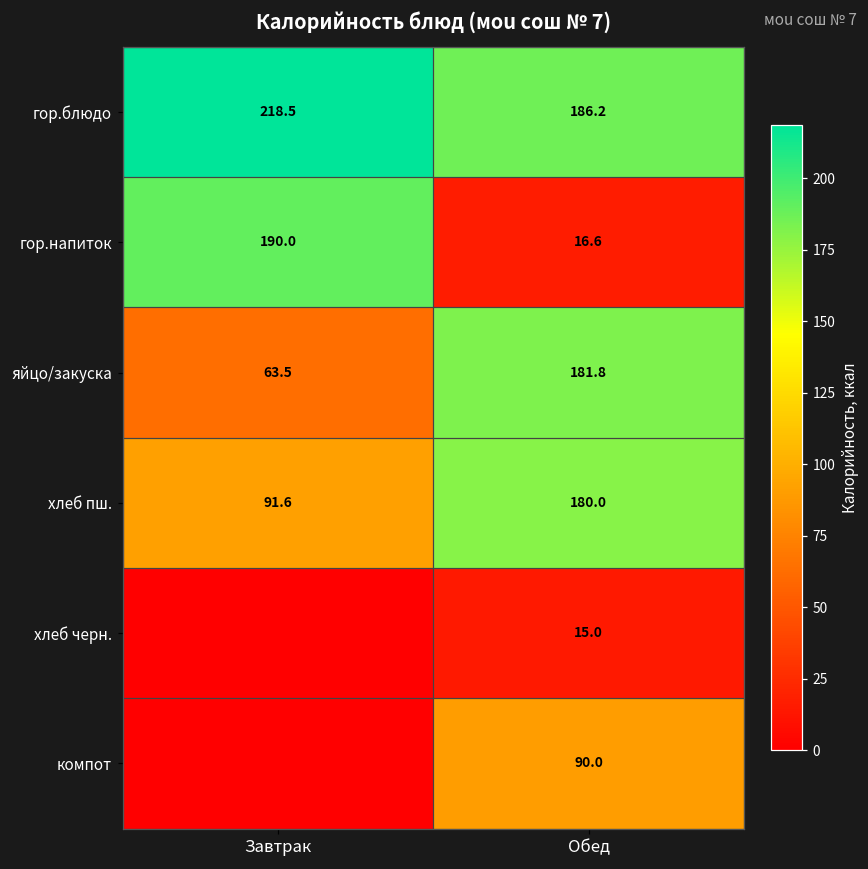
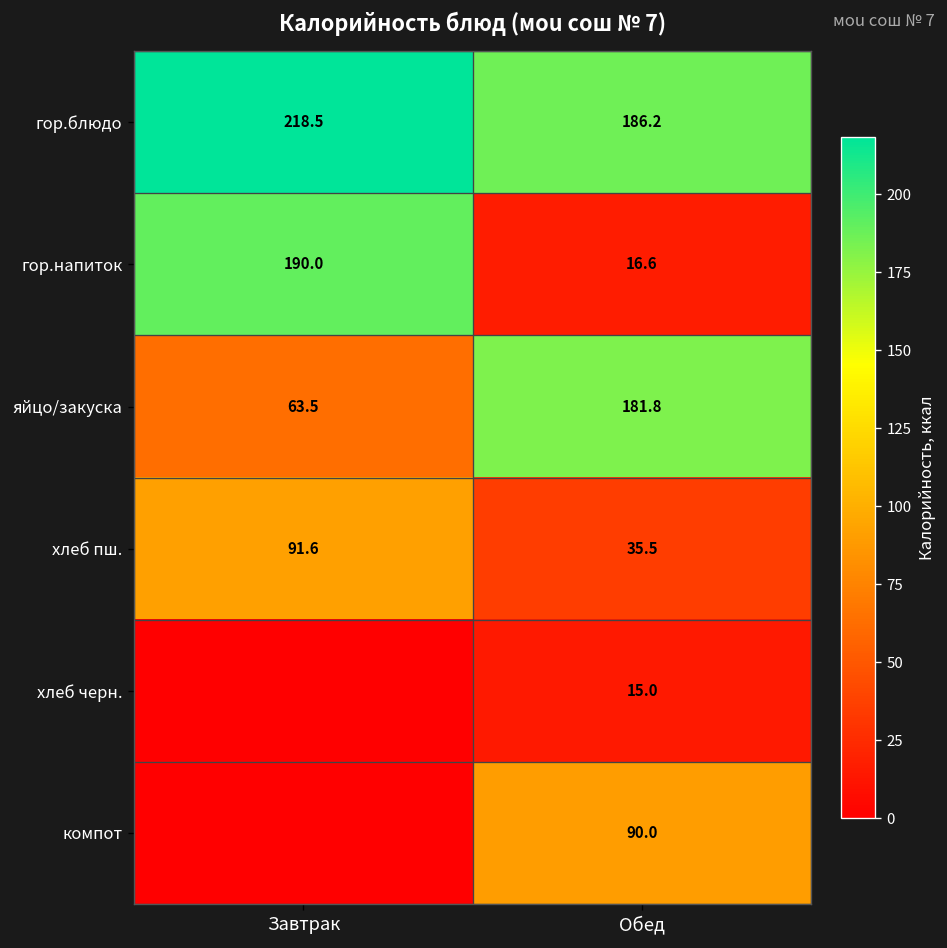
  {
    "гор.блюдо": {
      "Завтрак": 218.5,
      "Обед": 186.2
    },
    "гор.напиток": {
      "Завтрак": 190.0,
      "Обед": 16.6
    },
    "яйцо/закуска": {
      "Завтрак": 63.5,
      "Обед": 181.8
    },
    "хлеб пш.": {
      "Завтрак": 91.6,
-     "Обед": 180.0
+     "Обед": 35.5
    },
    "хлеб черн.": {
      "Обед": 15.0
    },
    "компот": {
      "Обед": 90.0
    }
  }
